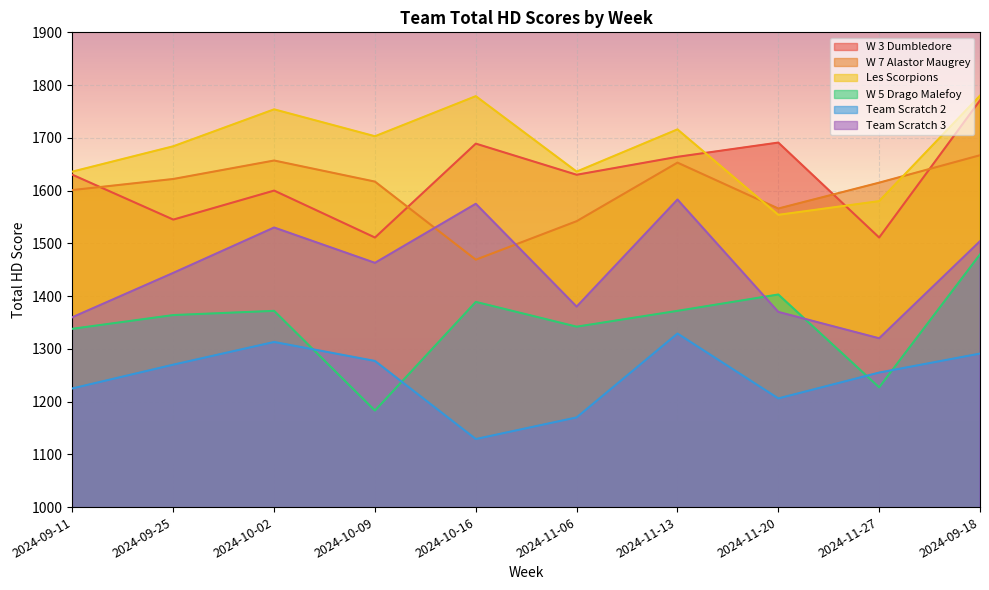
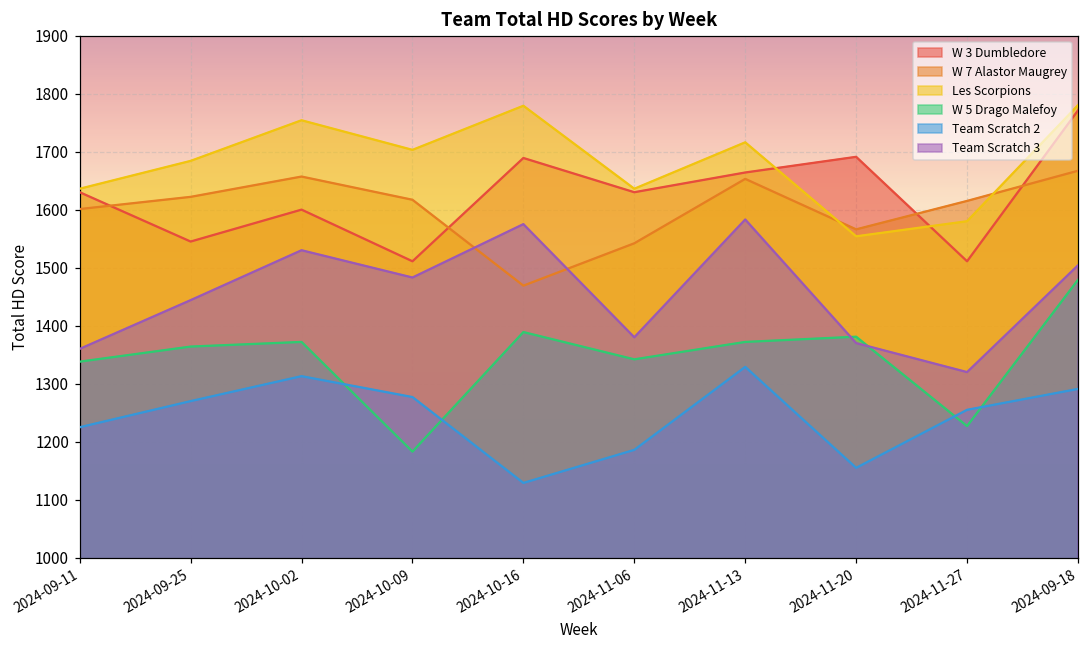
  {
    "Les Scorpions": {
      "2024-09-11": 1640,
      "2024-09-25": 1680,
      "2024-10-02": 1750,
      "2024-10-09": 1700,
      "2024-10-16": 1780,
      "2024-11-06": 1640,
      "2024-11-13": 1720,
      "2024-11-20": 1550,
      "2024-11-27": 1580,
      "2024-09-18": 1780
    },
    "W 5 Drago Malefoy": {
      "2024-09-11": 1340,
      "2024-09-25": 1360,
      "2024-10-02": 1370,
      "2024-10-09": 1180,
      "2024-10-16": 1390,
      "2024-11-06": 1340,
      "2024-11-13": 1370,
-     "2024-11-20": 1400,
+     "2024-11-20": 1380,
      "2024-11-27": 1230,
      "2024-09-18": 1480
    },
    "Team Scratch 2": {
      "2024-09-11": 1230,
      "2024-09-25": 1270,
      "2024-10-02": 1310,
      "2024-10-09": 1280,
      "2024-10-16": 1130,
-     "2024-11-06": 1170,
+     "2024-11-06": 1190,
      "2024-11-13": 1330,
-     "2024-11-20": 1210,
+     "2024-11-20": 1160,
      "2024-11-27": 1260,
      "2024-09-18": 1290
    },
    "Team Scratch 3": {
      "2024-09-11": 1360,
      "2024-09-25": 1440,
      "2024-10-02": 1530,
-     "2024-10-09": 1460,
+     "2024-10-09": 1480,
      "2024-10-16": 1580,
      "2024-11-06": 1380,
      "2024-11-13": 1580,
      "2024-11-20": 1370,
      "2024-11-27": 1320,
      "2024-09-18": 1500
    }
  }
